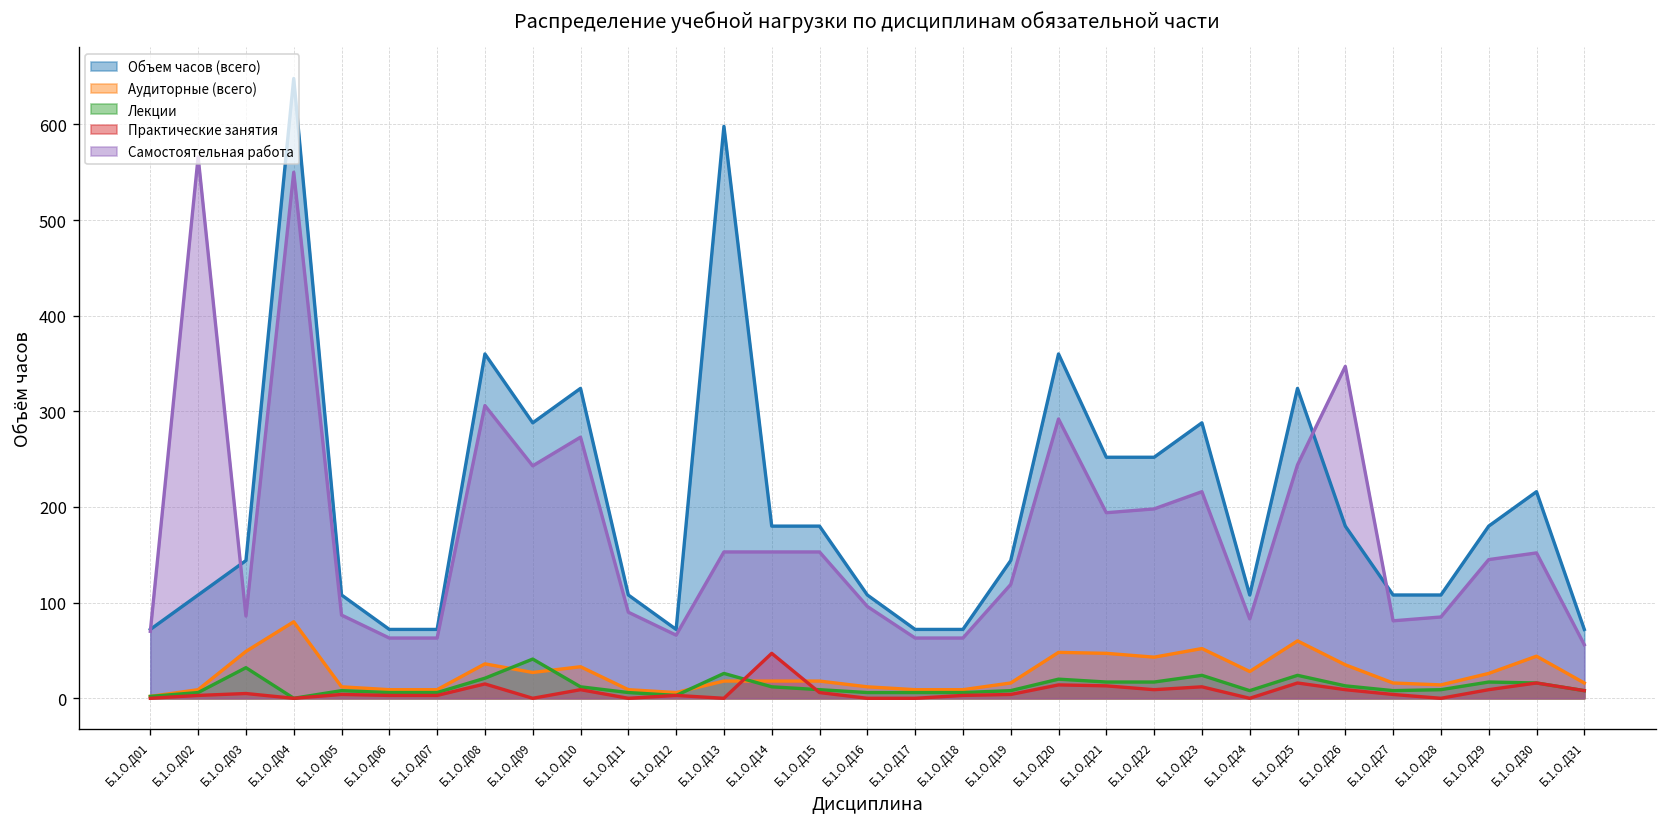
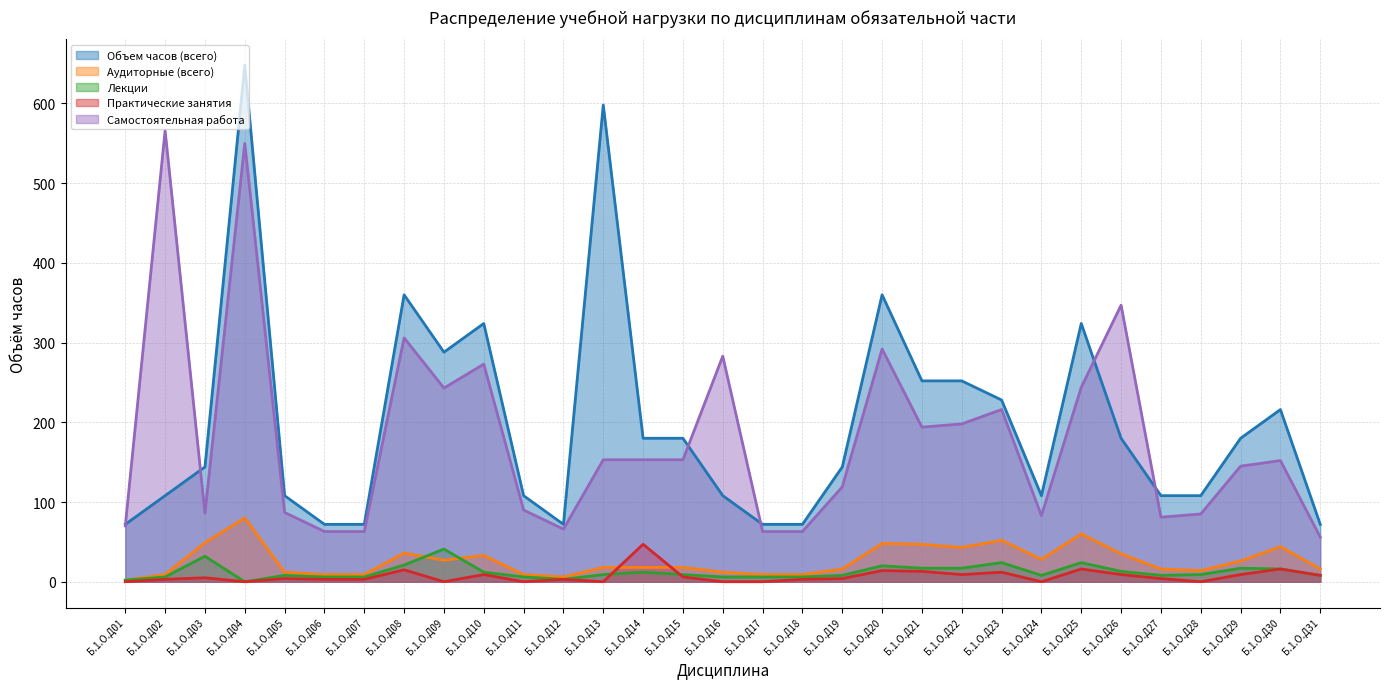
  {
    "Объем часов (всего)": {
      "Б.1.О.Д02": 110,
      "Б.1.О.Д03": 140,
      "Б.1.О.Д05": 110,
      "Б.1.О.Д06": 70,
      "Б.1.О.Д07": 70,
      "Б.1.О.Д08": 360,
      "Б.1.О.Д09": 290,
      "Б.1.О.Д10": 320,
      "Б.1.О.Д11": 110,
      "Б.1.О.Д12": 70,
      "Б.1.О.Д13": 600,
      "Б.1.О.Д14": 180,
      "Б.1.О.Д15": 180,
      "Б.1.О.Д16": 110,
      "Б.1.О.Д17": 70,
      "Б.1.О.Д18": 70,
      "Б.1.О.Д19": 140,
      "Б.1.О.Д20": 360,
      "Б.1.О.Д21": 250,
      "Б.1.О.Д22": 250,
-     "Б.1.О.Д23": 290,
+     "Б.1.О.Д23": 230,
      "Б.1.О.Д24": 110,
      "Б.1.О.Д25": 320,
      "Б.1.О.Д26": 180,
      "Б.1.О.Д27": 110,
      "Б.1.О.Д28": 110,
      "Б.1.О.Д29": 180,
      "Б.1.О.Д30": 220,
      "Б.1.О.Д31": 70
    },
    "Аудиторные (всего)": {
      "Б.1.О.Д03": 50,
      "Б.1.О.Д04": 80,
      "Б.1.О.Д05": 10,
      "Б.1.О.Д08": 40,
      "Б.1.О.Д09": 30,
      "Б.1.О.Д10": 30,
      "Б.1.О.Д13": 20,
      "Б.1.О.Д14": 20,
      "Б.1.О.Д15": 20,
      "Б.1.О.Д16": 10,
      "Б.1.О.Д19": 20,
      "Б.1.О.Д20": 50,
      "Б.1.О.Д21": 50,
      "Б.1.О.Д22": 40,
      "Б.1.О.Д23": 50,
      "Б.1.О.Д24": 30,
      "Б.1.О.Д25": 60,
      "Б.1.О.Д26": 40,
      "Б.1.О.Д27": 20,
      "Б.1.О.Д28": 10,
      "Б.1.О.Д29": 30,
      "Б.1.О.Д30": 40,
      "Б.1.О.Д31": 20
    },
    "Лекции": {
      "Б.1.О.Д03": 30,
      "Б.1.О.Д05": 10,
      "Б.1.О.Д08": 20,
      "Б.1.О.Д09": 40,
-     "Б.1.О.Д13": 30,
+     "Б.1.О.Д13": 10,
      "Б.1.О.Д14": 10,
      "Б.1.О.Д16": 10,
      "Б.1.О.Д19": 10,
      "Б.1.О.Д20": 20,
      "Б.1.О.Д21": 20,
      "Б.1.О.Д22": 20,
      "Б.1.О.Д23": 20,
      "Б.1.О.Д24": 10,
      "Б.1.О.Д25": 20,
      "Б.1.О.Д26": 10,
      "Б.1.О.Д27": 10,
      "Б.1.О.Д28": 10,
      "Б.1.О.Д29": 20
    },
    "Практические занятия": {
      "Б.1.О.Д03": 10,
      "Б.1.О.Д05": 0,
      "Б.1.О.Д08": 20,
      "Б.1.О.Д09": 0,
      "Б.1.О.Д11": 0,
      "Б.1.О.Д13": 0,
      "Б.1.О.Д14": 50,
      "Б.1.О.Д16": 0,
      "Б.1.О.Д17": 0,
      "Б.1.О.Д19": 0,
      "Б.1.О.Д20": 10,
      "Б.1.О.Д21": 10,
      "Б.1.О.Д22": 10,
      "Б.1.О.Д23": 10,
      "Б.1.О.Д24": 0,
      "Б.1.О.Д25": 20,
      "Б.1.О.Д26": 10,
      "Б.1.О.Д27": 0,
      "Б.1.О.Д28": 0,
      "Б.1.О.Д29": 10
    },
    "Самостоятельная работа": {
      "Б.1.О.Д02": 570,
      "Б.1.О.Д03": 90,
      "Б.1.О.Д04": 550,
      "Б.1.О.Д05": 90,
      "Б.1.О.Д06": 60,
      "Б.1.О.Д07": 60,
      "Б.1.О.Д08": 310,
      "Б.1.О.Д09": 240,
      "Б.1.О.Д10": 270,
      "Б.1.О.Д11": 90,
      "Б.1.О.Д12": 70,
      "Б.1.О.Д13": 150,
      "Б.1.О.Д14": 150,
      "Б.1.О.Д15": 150,
-     "Б.1.О.Д16": 100,
+     "Б.1.О.Д16": 280,
      "Б.1.О.Д17": 60,
      "Б.1.О.Д18": 60,
      "Б.1.О.Д19": 120,
      "Б.1.О.Д20": 290,
      "Б.1.О.Д21": 190,
      "Б.1.О.Д22": 200,
      "Б.1.О.Д23": 220,
      "Б.1.О.Д24": 80,
      "Б.1.О.Д25": 240,
      "Б.1.О.Д26": 350,
      "Б.1.О.Д27": 80,
      "Б.1.О.Д28": 90,
      "Б.1.О.Д29": 150,
      "Б.1.О.Д30": 150,
      "Б.1.О.Д31": 60
    }
  }
